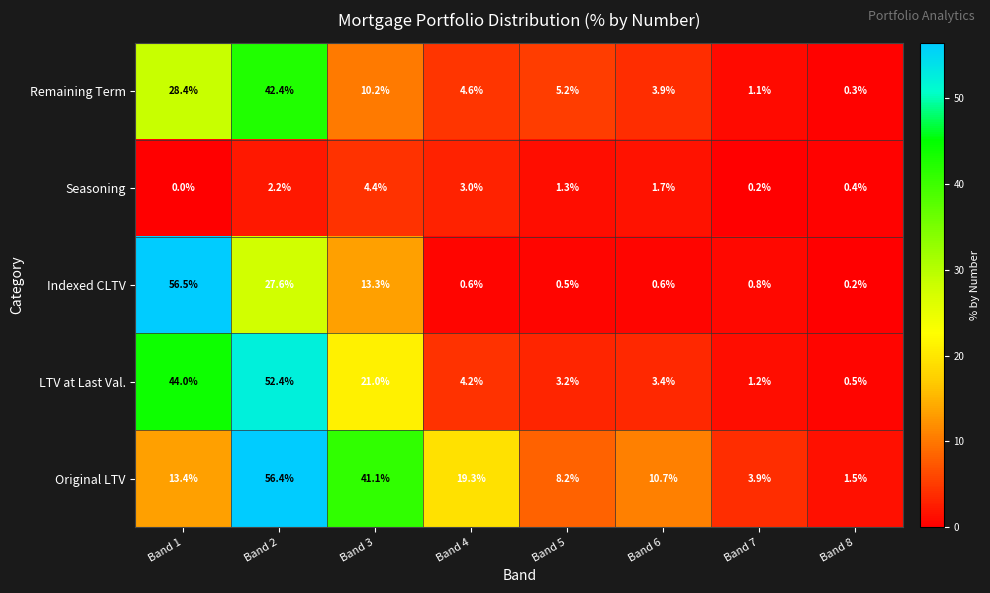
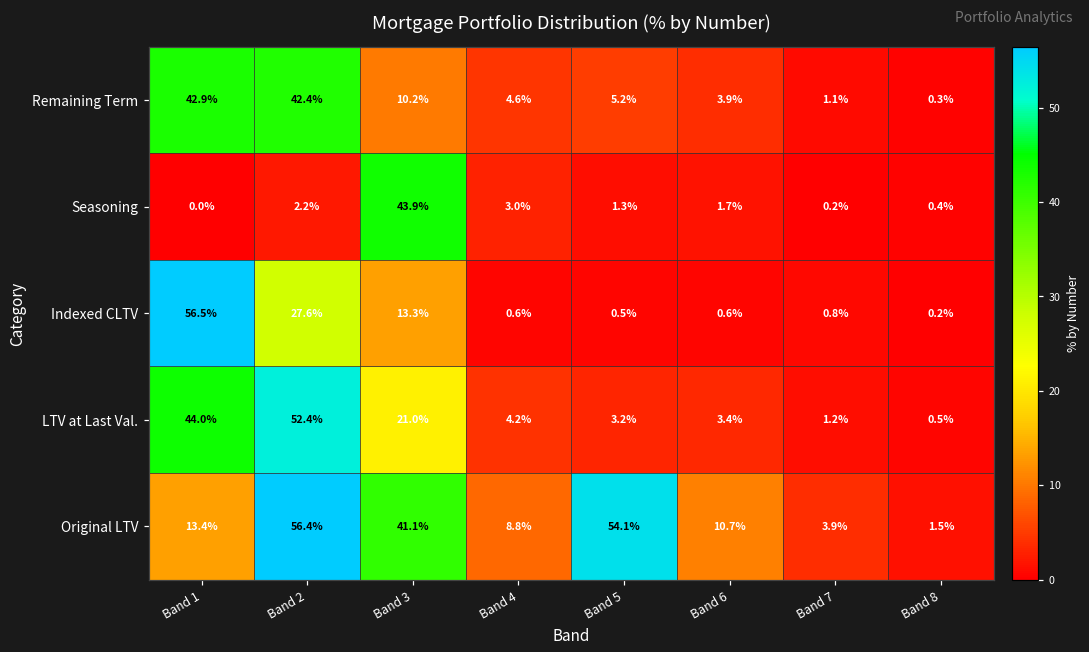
  {
    "Remaining Term": {
-     "Band 1": "28.4%",
+     "Band 1": "42.9%",
      "Band 2": "42.4%",
      "Band 3": "10.2%",
      "Band 4": "4.6%",
      "Band 5": "5.2%",
      "Band 6": "3.9%",
      "Band 7": "1.1%",
      "Band 8": "0.3%"
    },
    "Seasoning": {
      "Band 1": "0.0%",
      "Band 2": "2.2%",
-     "Band 3": "4.4%",
+     "Band 3": "43.9%",
      "Band 4": "3.0%",
      "Band 5": "1.3%",
      "Band 6": "1.7%",
      "Band 7": "0.2%",
      "Band 8": "0.4%"
    },
    "Indexed CLTV": {
      "Band 1": "56.5%",
      "Band 2": "27.6%",
      "Band 3": "13.3%",
      "Band 4": "0.6%",
      "Band 5": "0.5%",
      "Band 6": "0.6%",
      "Band 7": "0.8%",
      "Band 8": "0.2%"
    },
    "LTV at Last Val.": {
      "Band 1": "44.0%",
      "Band 2": "52.4%",
      "Band 3": "21.0%",
      "Band 4": "4.2%",
      "Band 5": "3.2%",
      "Band 6": "3.4%",
      "Band 7": "1.2%",
      "Band 8": "0.5%"
    },
    "Original LTV": {
      "Band 1": "13.4%",
      "Band 2": "56.4%",
      "Band 3": "41.1%",
-     "Band 4": "19.3%",
-     "Band 5": "8.2%",
+     "Band 4": "8.8%",
+     "Band 5": "54.1%",
      "Band 6": "10.7%",
      "Band 7": "3.9%",
      "Band 8": "1.5%"
    }
  }
